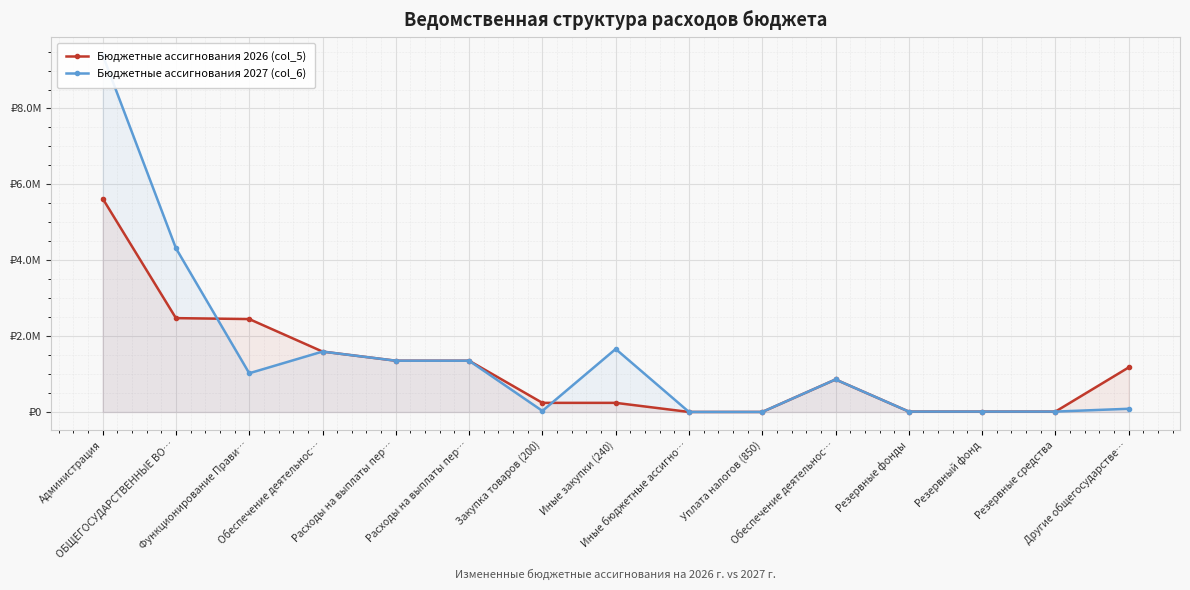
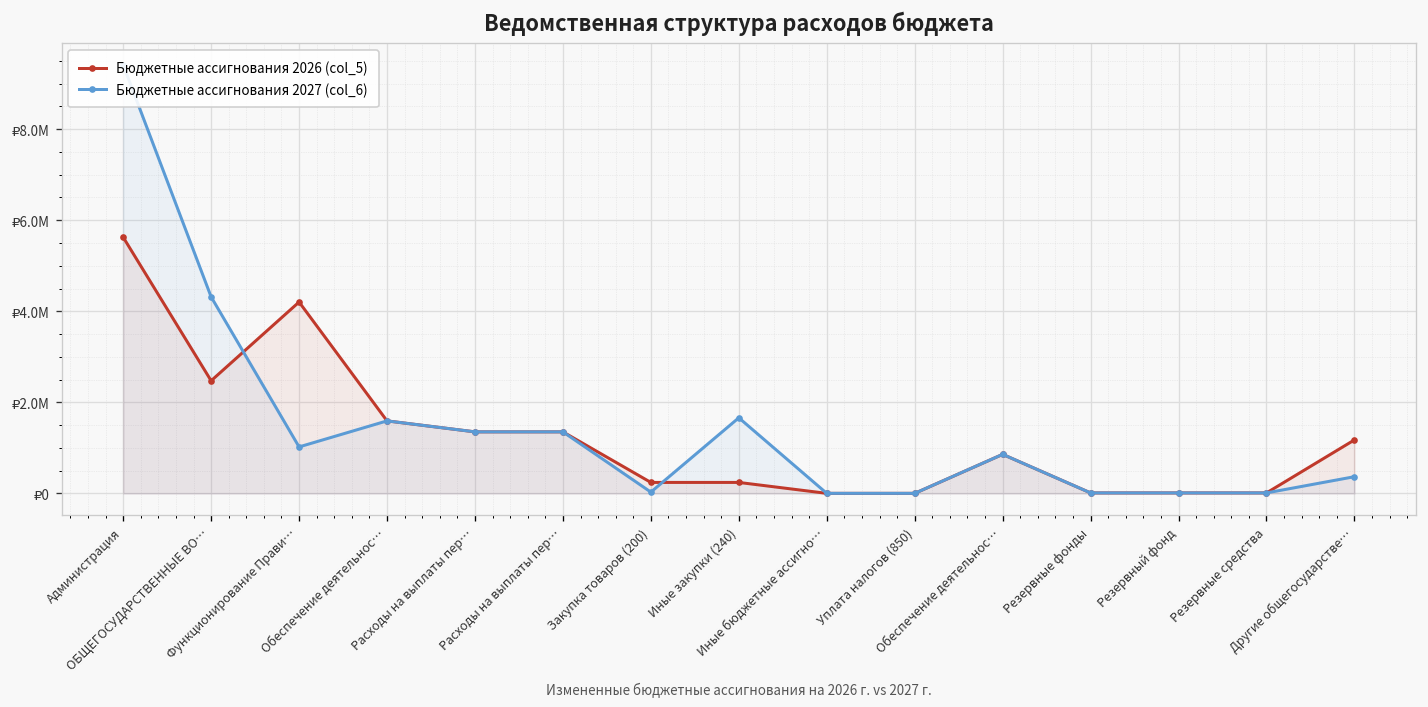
  {
    "Бюджетные ассигнования 2026 (col_5)": {
      "Администрация": "₽5600000",
      "ОБЩЕГОСУДАРСТВЕННЫЕ ВО…": "₽2500000",
-     "Функционирование Прави…": "₽2400000",
+     "Функционирование Прави…": "₽4200000",
      "Закупка товаров (200)": "₽200000",
      "Иные закупки (240)": "₽200000",
      "Другие общегосударстве…": "₽1200000"
    },
    "Бюджетные ассигнования 2027 (col_6)": {
      "ОБЩЕГОСУДАРСТВЕННЫЕ ВО…": "₽4300000",
      "Функционирование Прави…": "₽1000000",
      "Закупка товаров (200)": "₽0",
      "Иные закупки (240)": "₽1700000",
-     "Другие общегосударстве…": "₽100000"
+     "Другие общегосударстве…": "₽400000"
    }
  }
